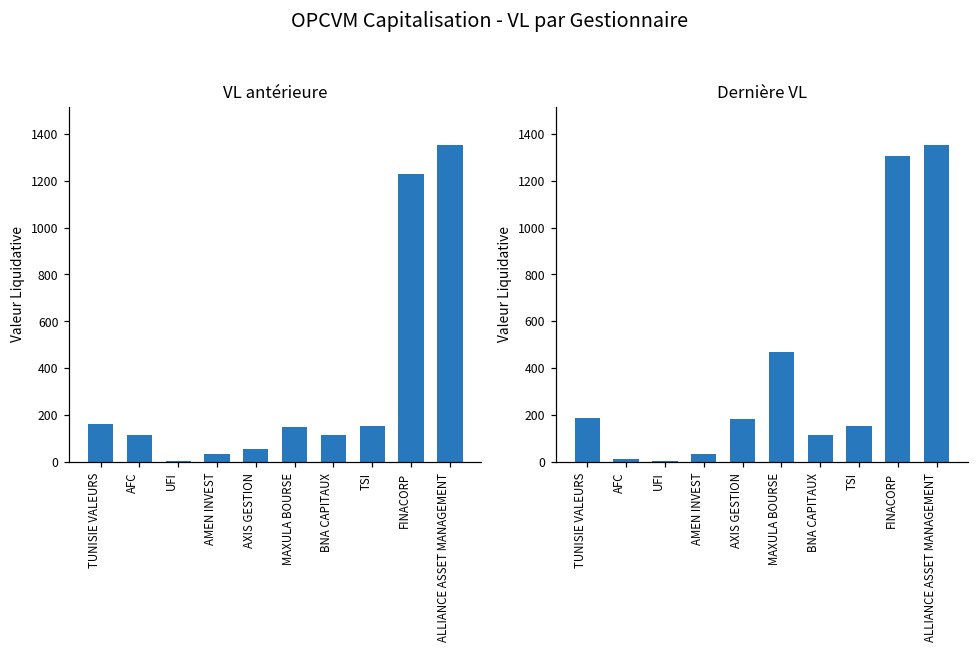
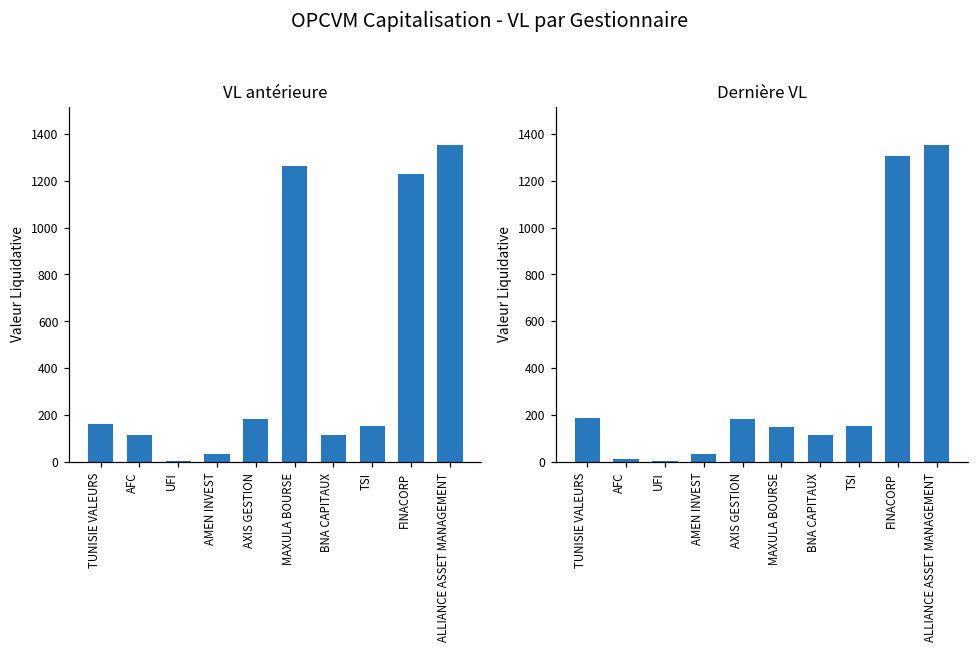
  {
    "VL antérieure": {
      "TUNISIE VALEURS": 160,
      "AFC": 110,
      "AMEN INVEST": 30,
-     "AXIS GESTION": 50,
-     "MAXULA BOURSE": 150,
+     "AXIS GESTION": 180,
+     "MAXULA BOURSE": 1260,
      "BNA CAPITAUX": 110,
      "TSI": 150,
      "FINACORP": 1230,
      "ALLIANCE ASSET MANAGEMENT": 1350
    },
    "Dernière VL": {
      "TUNISIE VALEURS": 190,
      "AFC": 10,
      "AMEN INVEST": 30,
      "AXIS GESTION": 180,
-     "MAXULA BOURSE": 470,
+     "MAXULA BOURSE": 150,
      "BNA CAPITAUX": 110,
      "TSI": 150,
      "FINACORP": 1310,
      "ALLIANCE ASSET MANAGEMENT": 1350
    }
  }
